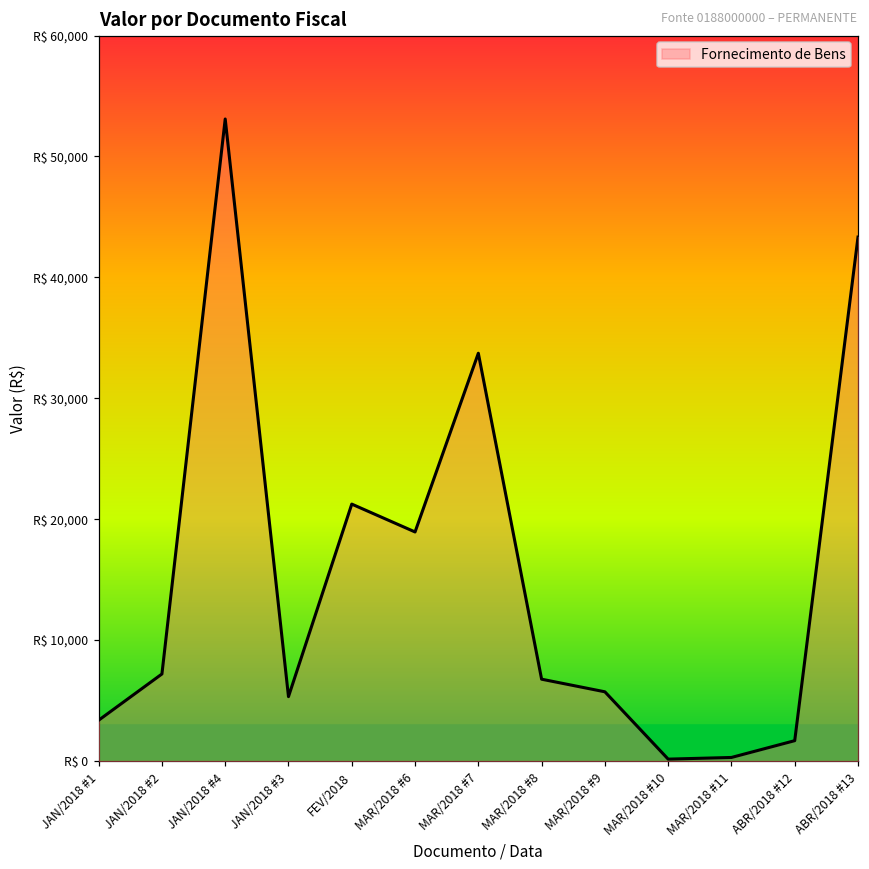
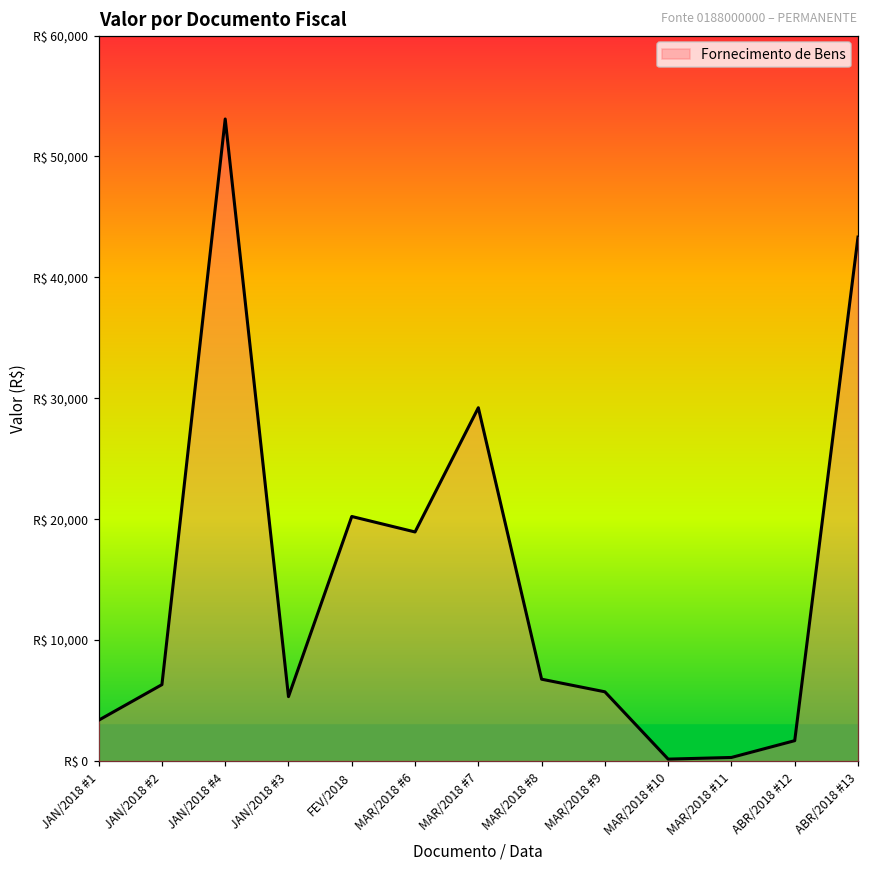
  {
    "JAN/2018 #1": "R$ 3,400",
-   "JAN/2018 #2": "R$ 7,200",
+   "JAN/2018 #2": "R$ 6,300",
    "JAN/2018 #4": "R$ 53,100",
    "JAN/2018 #3": "R$ 5,300",
-   "FEV/2018": "R$ 21,200",
+   "FEV/2018": "R$ 20,200",
    "MAR/2018 #6": "R$ 18,900",
-   "MAR/2018 #7": "R$ 33,700",
+   "MAR/2018 #7": "R$ 29,200",
    "MAR/2018 #8": "R$ 6,800",
    "MAR/2018 #9": "R$ 5,700",
    "ABR/2018 #13": "R$ 43,300"
  }
